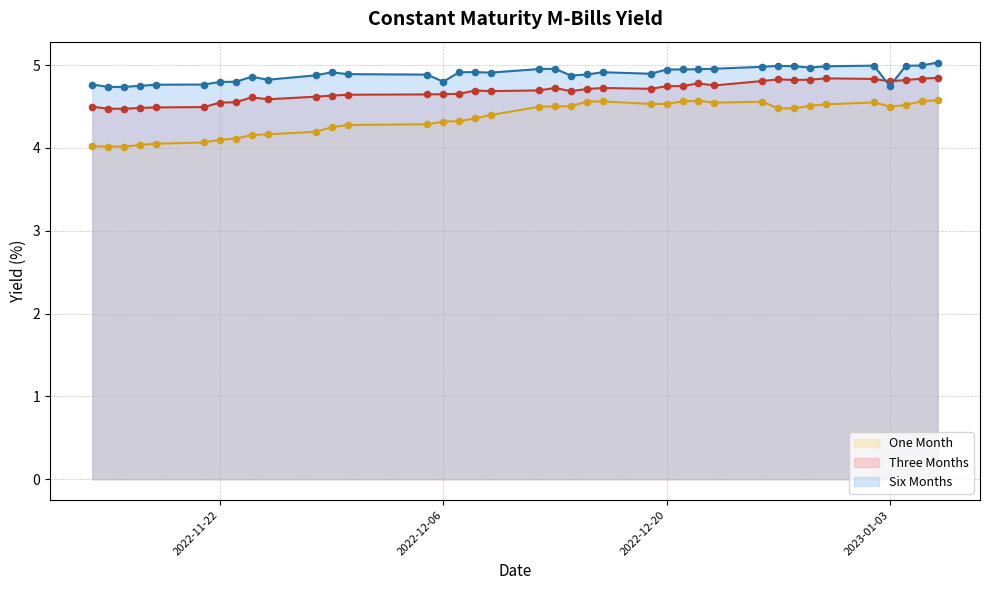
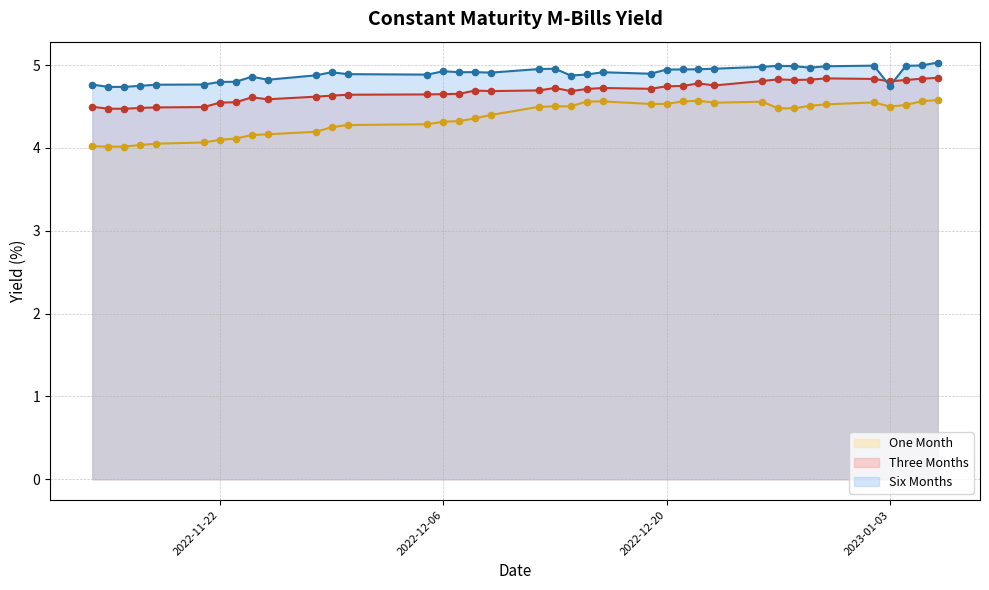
  {
    "Six Months": {
      "2022-11-22": 4.8,
-     "2022-12-06": 4.8,
+     "2022-12-06": 4.9,
      "2022-12-20": 4.9,
      "2023-01-03": 4.7
    }
  }
